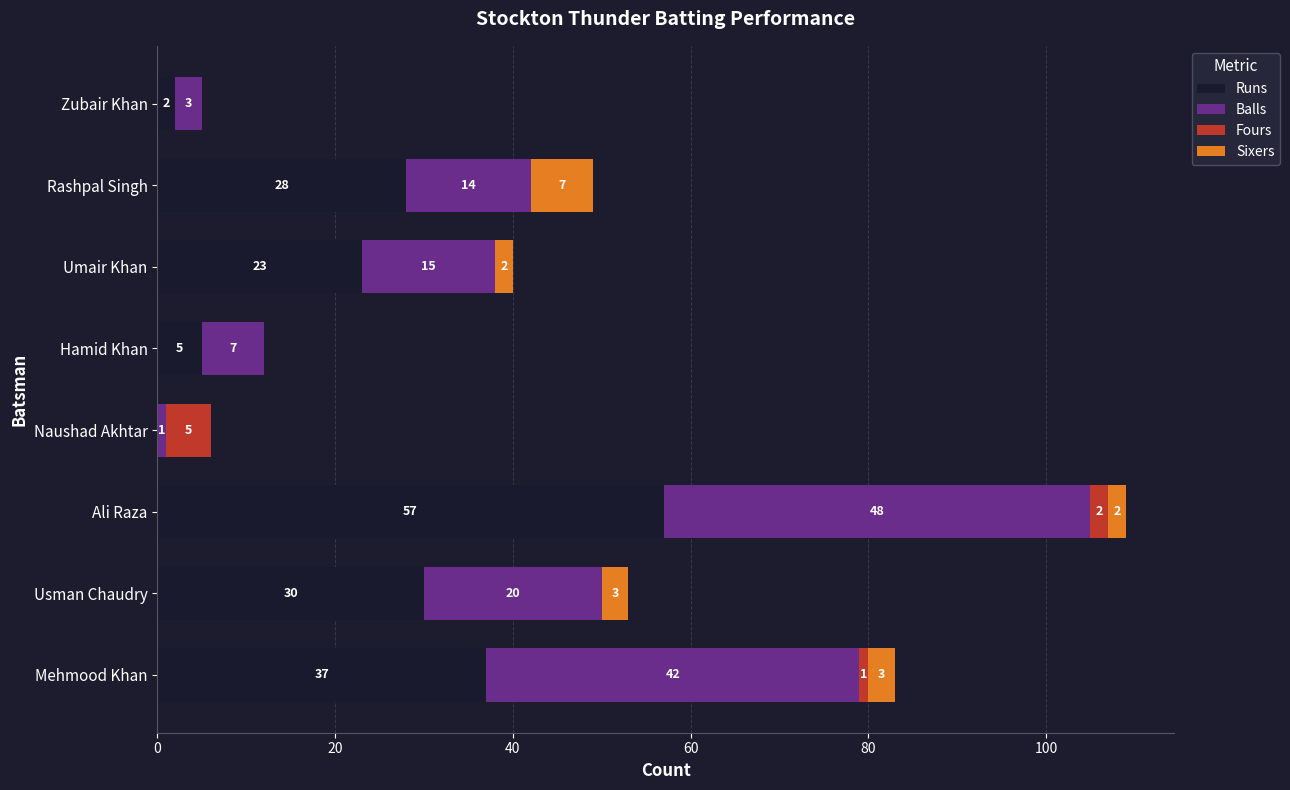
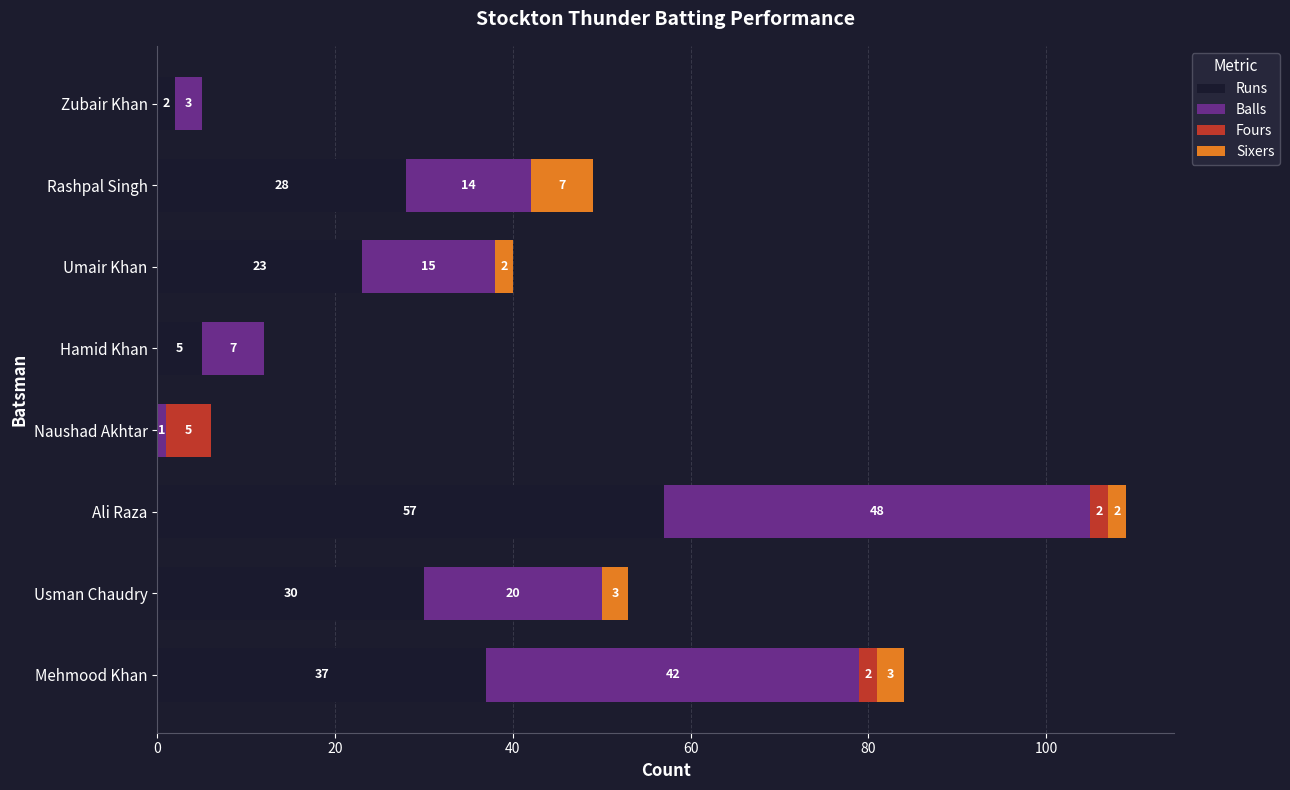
  {
    "Runs": {
      "Zubair Khan": 2,
      "Rashpal Singh": 28,
      "Umair Khan": 23,
      "Hamid Khan": 5,
      "Ali Raza": 57,
      "Usman Chaudry": 30,
      "Mehmood Khan": 37
    },
    "Balls": {
      "Zubair Khan": 3,
      "Rashpal Singh": 14,
      "Umair Khan": 15,
      "Hamid Khan": 7,
      "Naushad Akhtar": 1,
      "Ali Raza": 48,
      "Usman Chaudry": 20,
      "Mehmood Khan": 42
    },
    "Fours": {
      "Naushad Akhtar": 5,
      "Ali Raza": 2,
-     "Mehmood Khan": 1
+     "Mehmood Khan": 2
    },
    "Sixers": {
      "Rashpal Singh": 7,
      "Umair Khan": 2,
      "Ali Raza": 2,
      "Usman Chaudry": 3,
      "Mehmood Khan": 3
    }
  }
